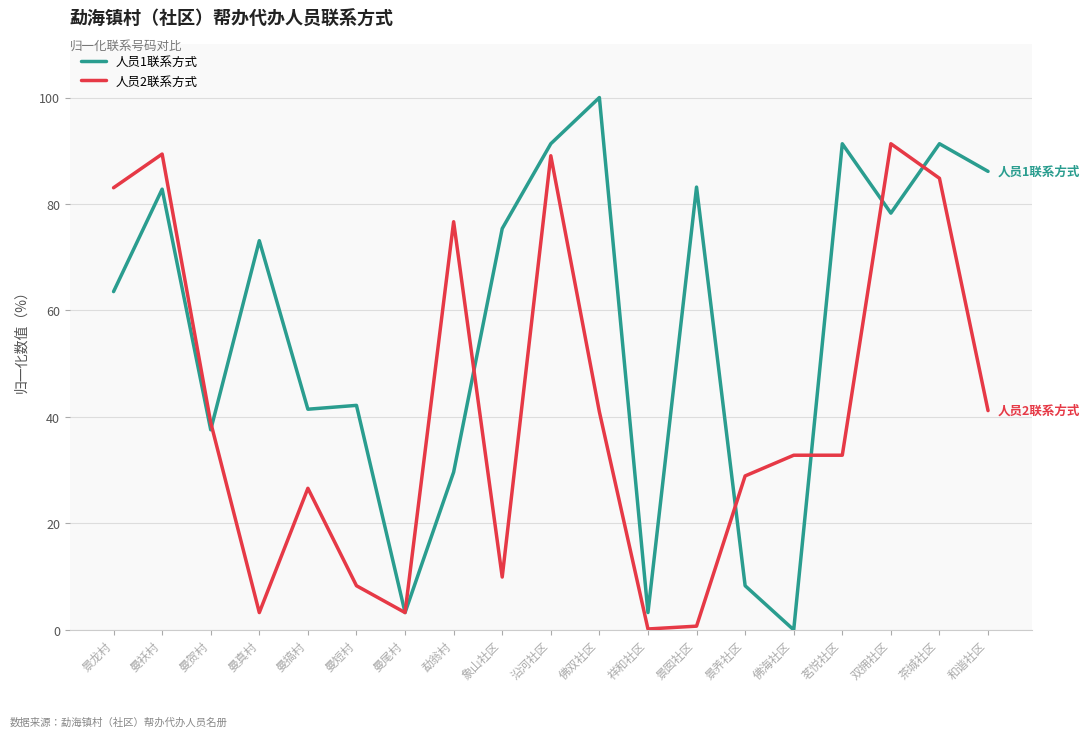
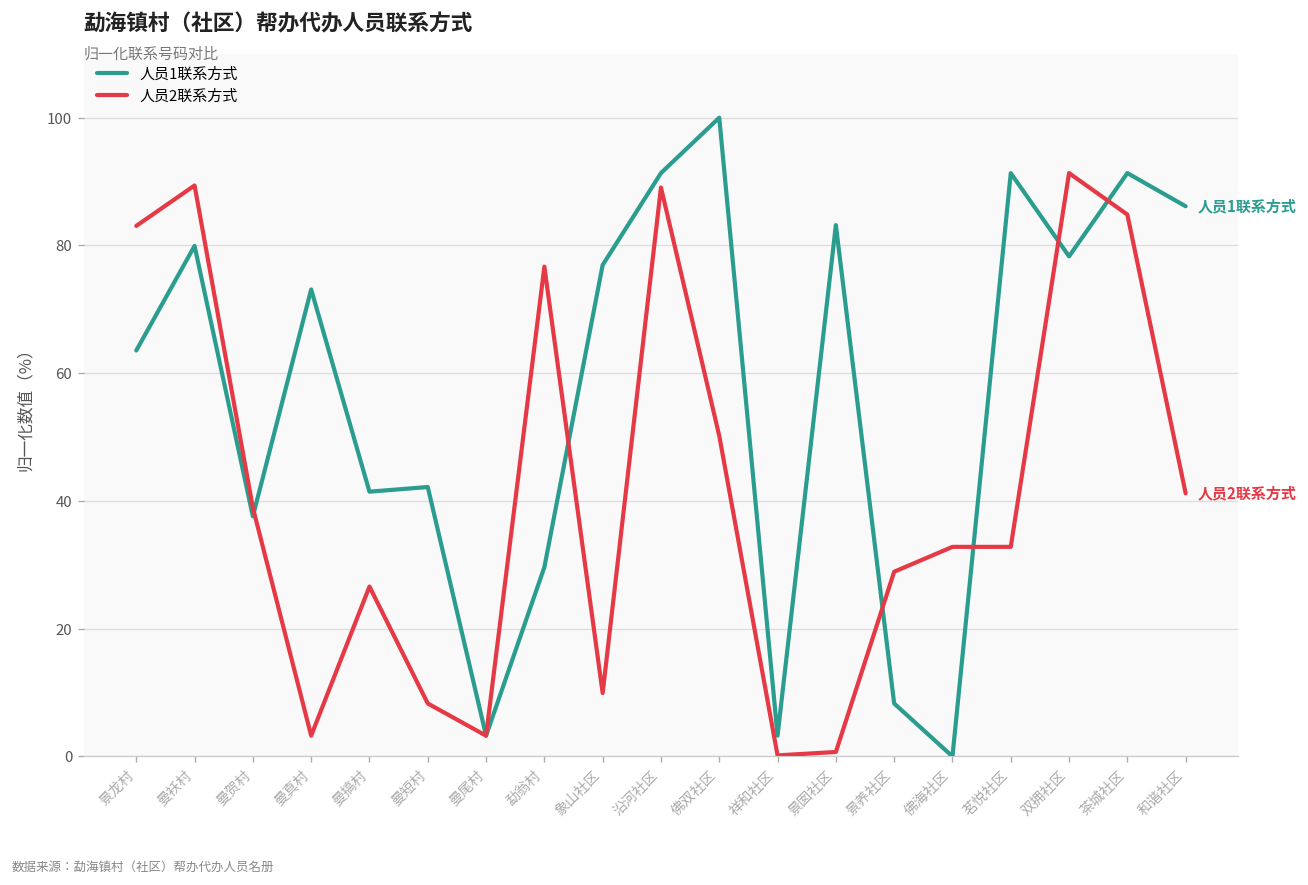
  {
    "人员1联系方式": {
      "景龙村": 64,
-     "曼袄村": 83,
+     "曼袄村": 80,
      "曼贺村": 38,
      "曼真村": 73,
      "曼搞村": 41,
      "曼短村": 42,
      "勐翁村": 30,
-     "象山社区": 75,
+     "象山社区": 77,
      "沿河社区": 91,
      "佛双社区": 100,
      "祥和社区": 3,
      "景囡社区": 83,
      "景养社区": 8,
      "佛海社区": 0,
      "茗悦社区": 91,
      "双拥社区": 78,
      "茶城社区": 91,
      "和谐社区": 86
    },
    "人员2联系方式": {
      "景龙村": 83,
      "曼袄村": 89,
      "曼贺村": 39,
      "曼真村": 3,
      "曼搞村": 27,
      "曼短村": 8,
      "勐翁村": 77,
      "象山社区": 10,
      "沿河社区": 89,
-     "佛双社区": 41,
+     "佛双社区": 50,
      "祥和社区": 0,
      "景囡社区": 1,
      "景养社区": 29,
      "佛海社区": 33,
      "茗悦社区": 33,
      "双拥社区": 91,
      "茶城社区": 85,
      "和谐社区": 41
    }
  }
